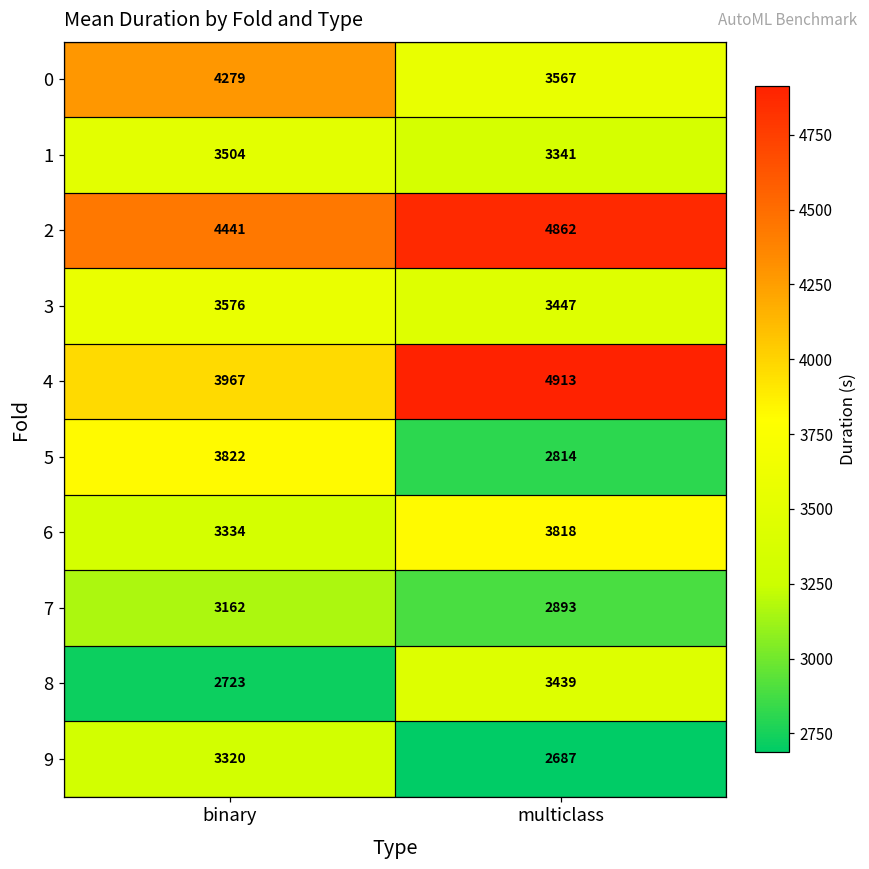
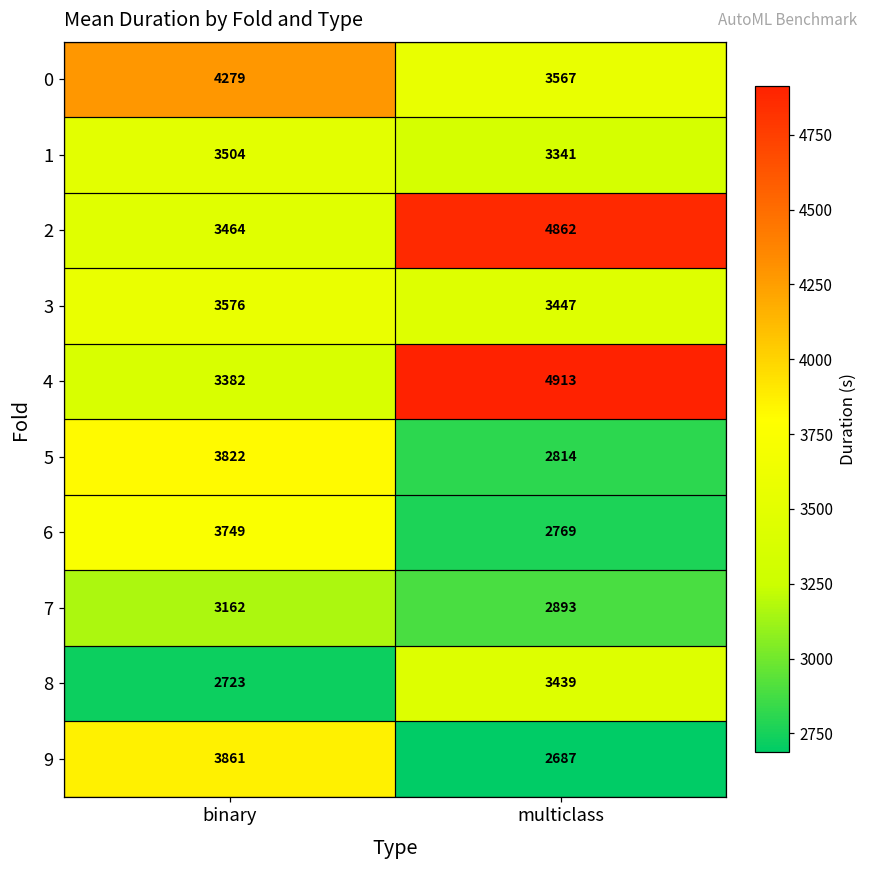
  {
    "0": {
      "binary": 4279,
      "multiclass": 3567
    },
    "1": {
      "binary": 3504,
      "multiclass": 3341
    },
    "2": {
-     "binary": 4441,
+     "binary": 3464,
      "multiclass": 4862
    },
    "3": {
      "binary": 3576,
      "multiclass": 3447
    },
    "4": {
-     "binary": 3967,
+     "binary": 3382,
      "multiclass": 4913
    },
    "5": {
      "binary": 3822,
      "multiclass": 2814
    },
    "6": {
-     "binary": 3334,
-     "multiclass": 3818
+     "binary": 3749,
+     "multiclass": 2769
    },
    "7": {
      "binary": 3162,
      "multiclass": 2893
    },
    "8": {
      "binary": 2723,
      "multiclass": 3439
    },
    "9": {
-     "binary": 3320,
+     "binary": 3861,
      "multiclass": 2687
    }
  }
